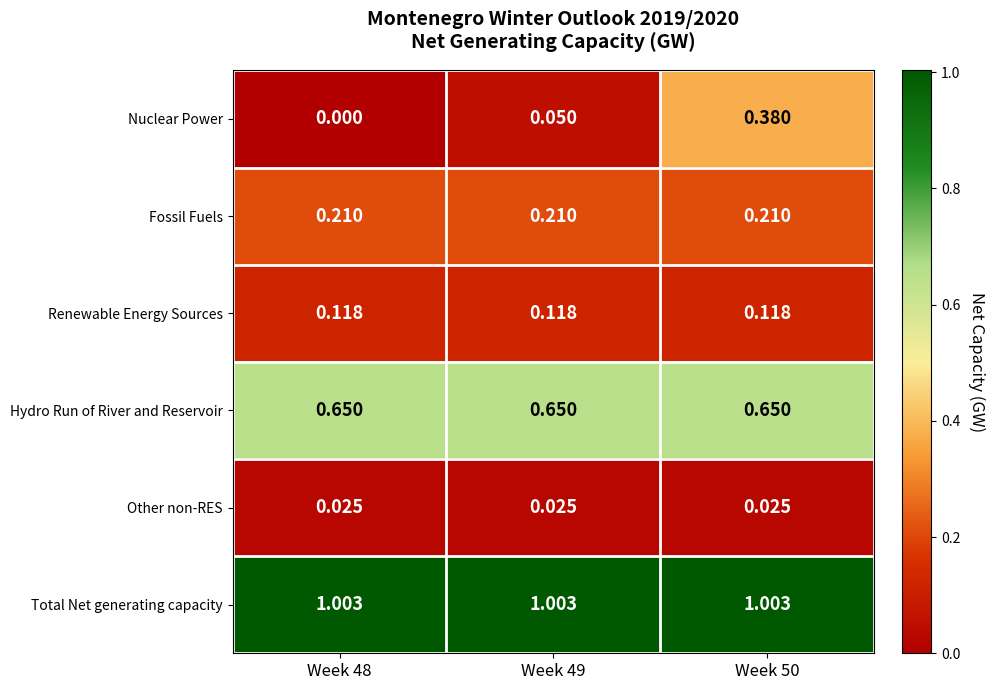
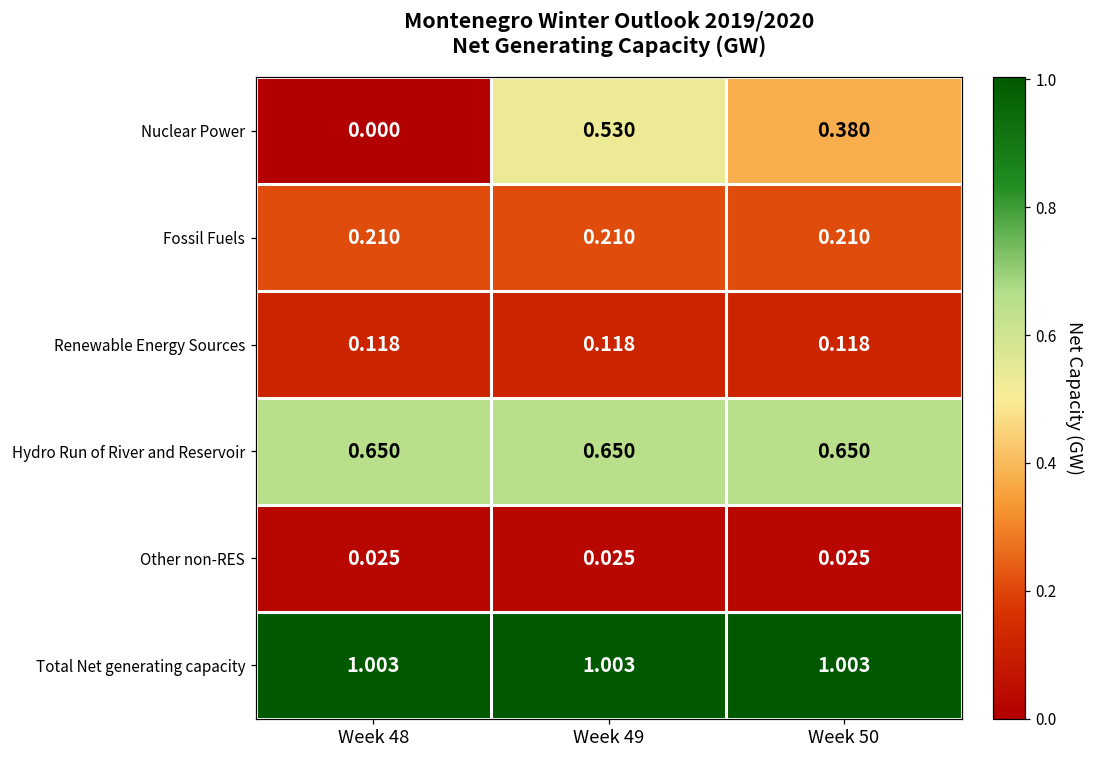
  {
    "Nuclear Power": {
      "Week 48": 0.000,
-     "Week 49": 0.050,
+     "Week 49": 0.530,
      "Week 50": 0.380
    },
    "Fossil Fuels": {
      "Week 48": 0.210,
      "Week 49": 0.210,
      "Week 50": 0.210
    },
    "Renewable Energy Sources": {
      "Week 48": 0.118,
      "Week 49": 0.118,
      "Week 50": 0.118
    },
    "Hydro Run of River and Reservoir": {
      "Week 48": 0.650,
      "Week 49": 0.650,
      "Week 50": 0.650
    },
    "Other non-RES": {
      "Week 48": 0.025,
      "Week 49": 0.025,
      "Week 50": 0.025
    },
    "Total Net generating capacity": {
      "Week 48": 1.003,
      "Week 49": 1.003,
      "Week 50": 1.003
    }
  }
